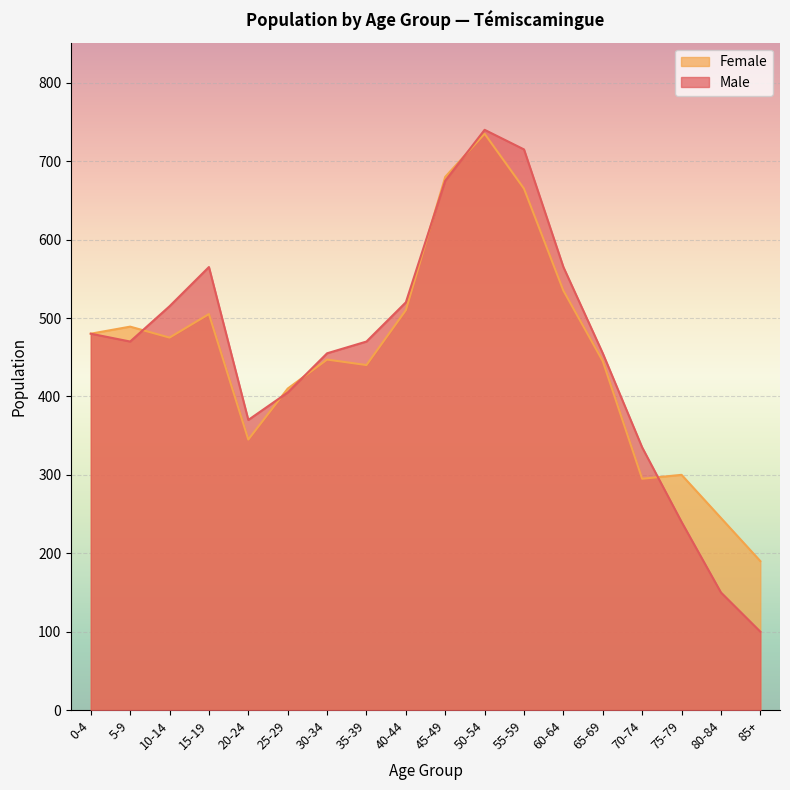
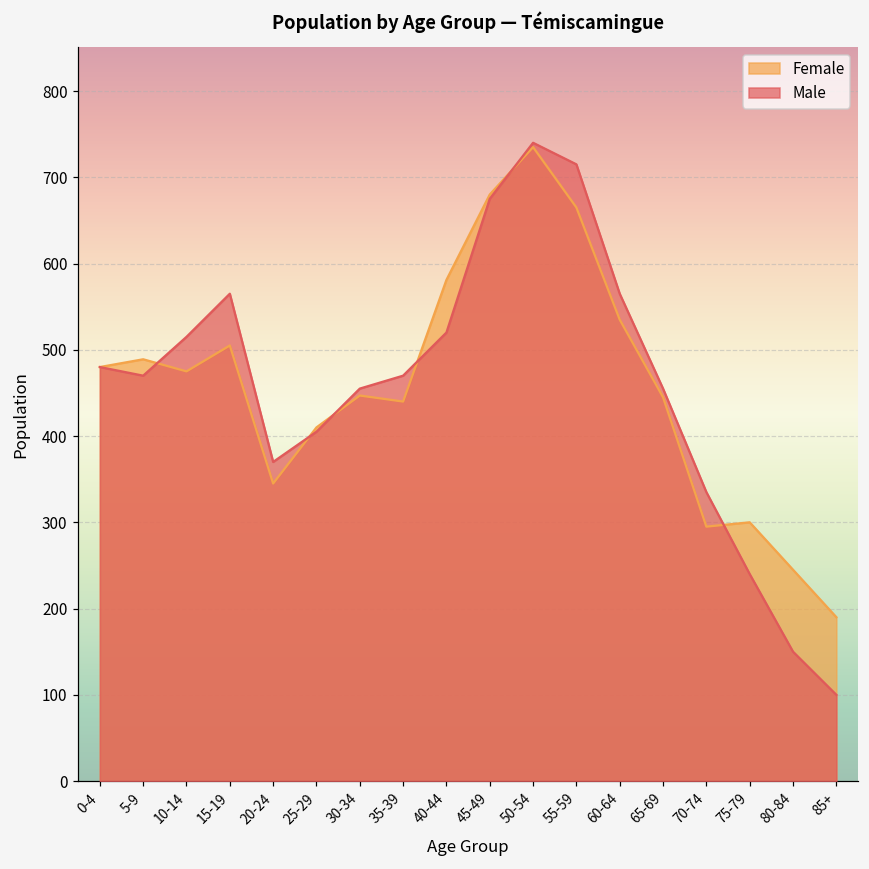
  {
    "Female": {
      "5-9": 490,
      "10-14": 480,
      "15-19": 510,
      "20-24": 350,
      "25-29": 410,
      "30-34": 450,
      "35-39": 440,
-     "40-44": 510,
+     "40-44": 580,
      "45-49": 680,
      "50-54": 740,
      "55-59": 670,
      "60-64": 540,
      "65-69": 450,
      "70-74": 300,
      "75-79": 300,
      "80-84": 250,
      "85+": 190
    },
    "Male": {
      "5-9": 470,
      "10-14": 520,
      "15-19": 570,
      "20-24": 370,
      "25-29": 410,
      "30-34": 460,
      "35-39": 470,
      "40-44": 520,
      "45-49": 680,
      "50-54": 740,
      "55-59": 720,
      "60-64": 570,
      "65-69": 460,
      "70-74": 340,
      "75-79": 240,
      "80-84": 150,
      "85+": 100
    }
  }
